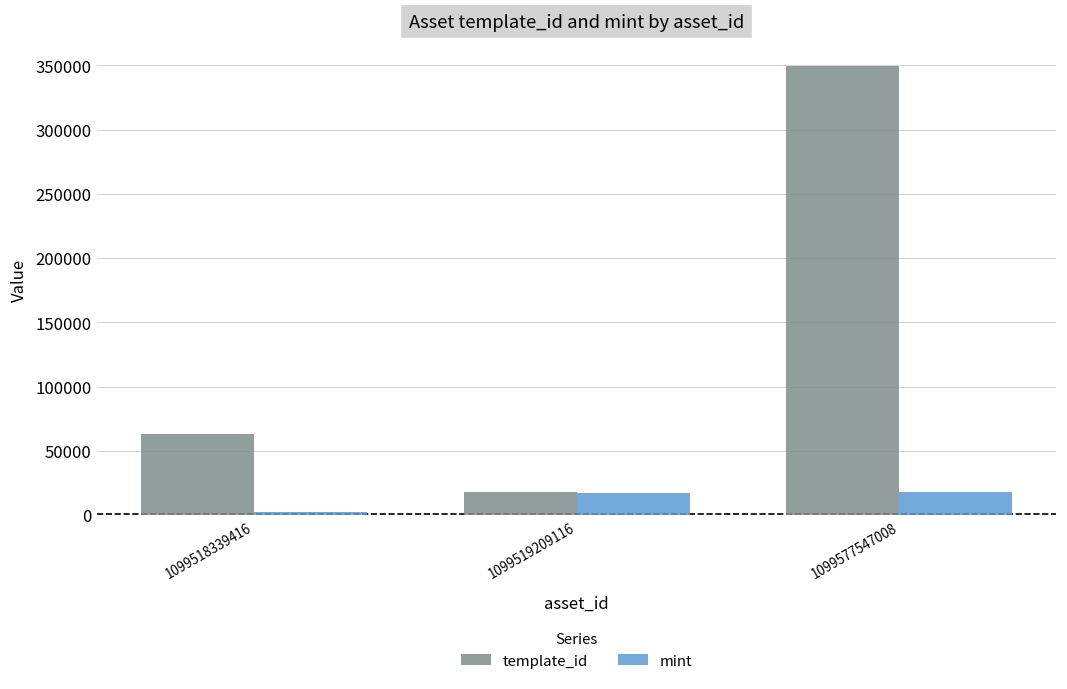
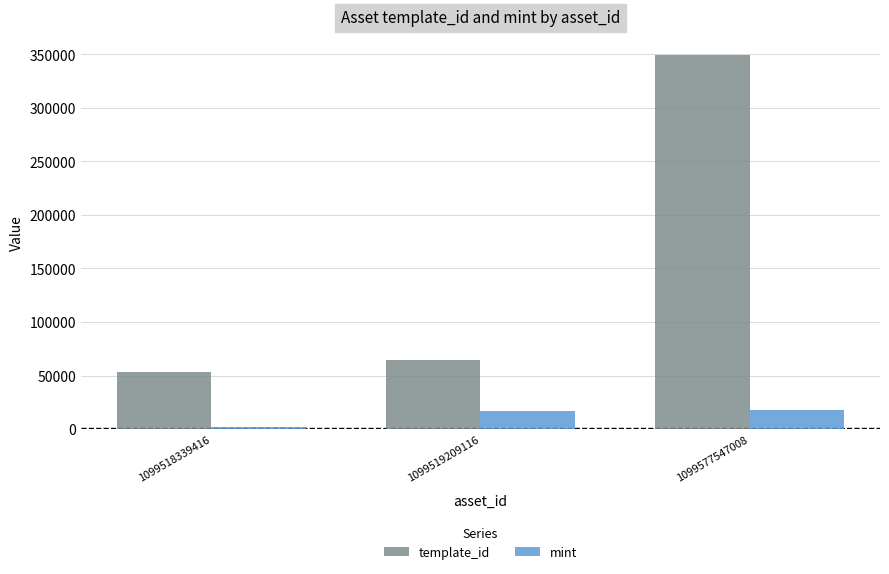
  {
    "template_id": {
-     "1099518339416": 63000,
-     "1099519209116": 18000,
+     "1099518339416": 53000,
+     "1099519209116": 65000,
      "1099577547008": 350000
    },
    "mint": {
      "1099519209116": 17000,
      "1099577547008": 18000
    }
  }
